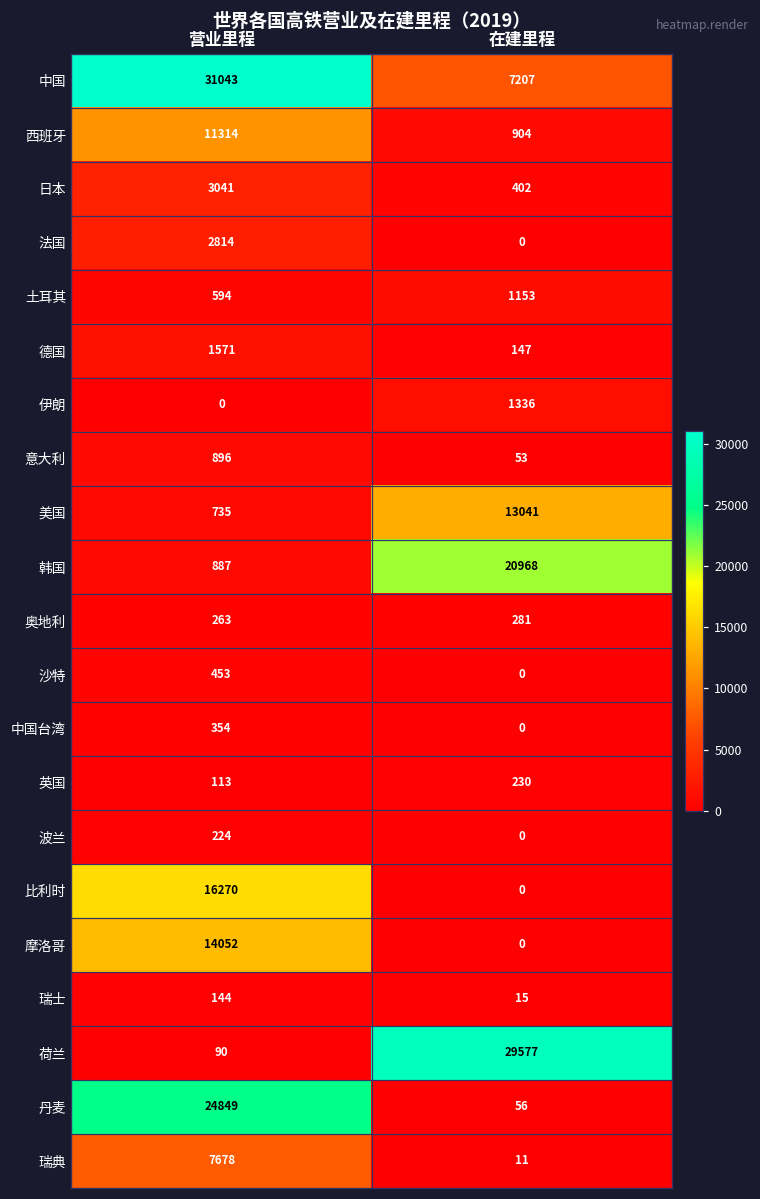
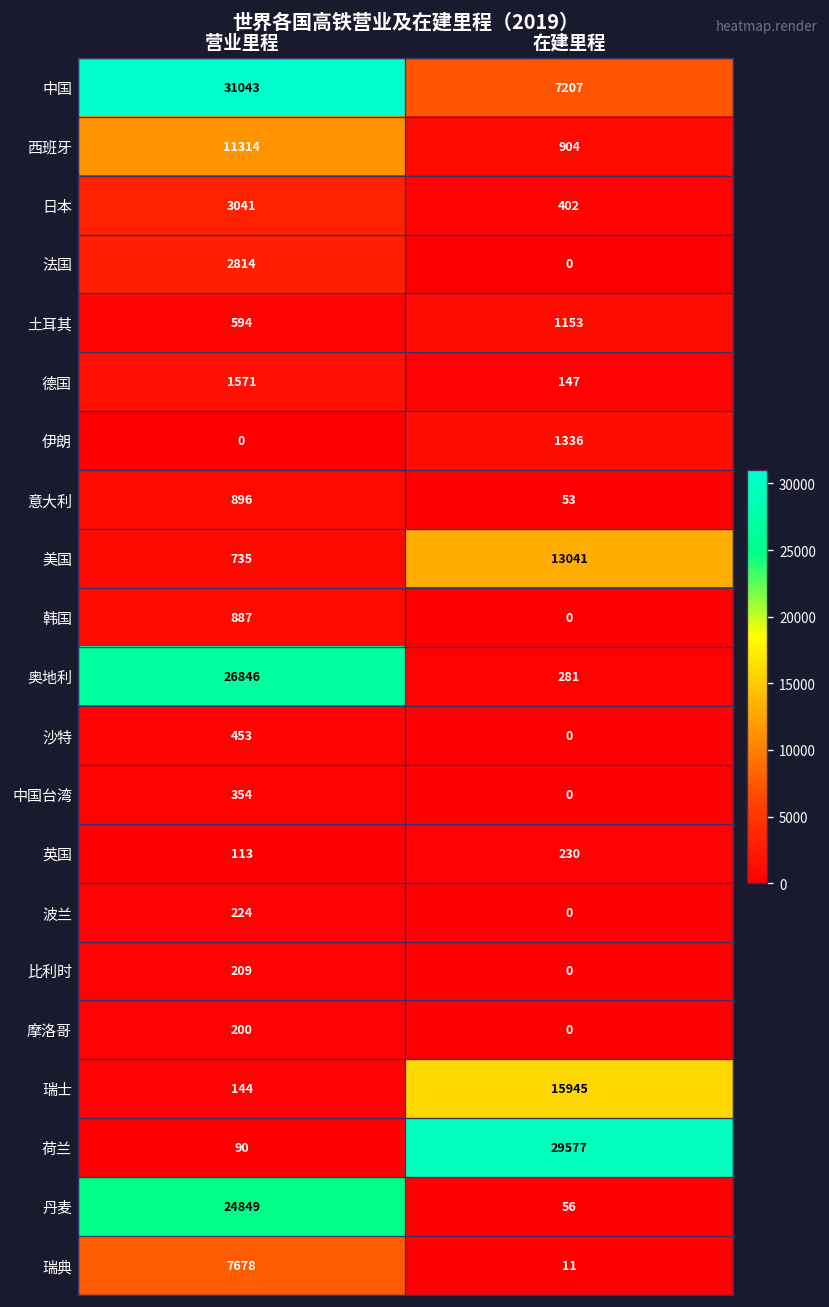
  {
    "中国": {
      "营业里程": 31043,
      "在建里程": 7207
    },
    "西班牙": {
      "营业里程": 11314,
      "在建里程": 904
    },
    "日本": {
      "营业里程": 3041,
      "在建里程": 402
    },
    "法国": {
      "营业里程": 2814,
      "在建里程": 0
    },
    "土耳其": {
      "营业里程": 594,
      "在建里程": 1153
    },
    "德国": {
      "营业里程": 1571,
      "在建里程": 147
    },
    "伊朗": {
      "营业里程": 0,
      "在建里程": 1336
    },
    "意大利": {
      "营业里程": 896,
      "在建里程": 53
    },
    "美国": {
      "营业里程": 735,
      "在建里程": 13041
    },
    "韩国": {
      "营业里程": 887,
-     "在建里程": 20968
+     "在建里程": 0
    },
    "奥地利": {
-     "营业里程": 263,
+     "营业里程": 26846,
      "在建里程": 281
    },
    "沙特": {
      "营业里程": 453,
      "在建里程": 0
    },
    "中国台湾": {
      "营业里程": 354,
      "在建里程": 0
    },
    "英国": {
      "营业里程": 113,
      "在建里程": 230
    },
    "波兰": {
      "营业里程": 224,
      "在建里程": 0
    },
    "比利时": {
-     "营业里程": 16270,
+     "营业里程": 209,
      "在建里程": 0
    },
    "摩洛哥": {
-     "营业里程": 14052,
+     "营业里程": 200,
      "在建里程": 0
    },
    "瑞士": {
      "营业里程": 144,
-     "在建里程": 15
+     "在建里程": 15945
    },
    "荷兰": {
      "营业里程": 90,
      "在建里程": 29577
    },
    "丹麦": {
      "营业里程": 24849,
      "在建里程": 56
    },
    "瑞典": {
      "营业里程": 7678,
      "在建里程": 11
    }
  }
